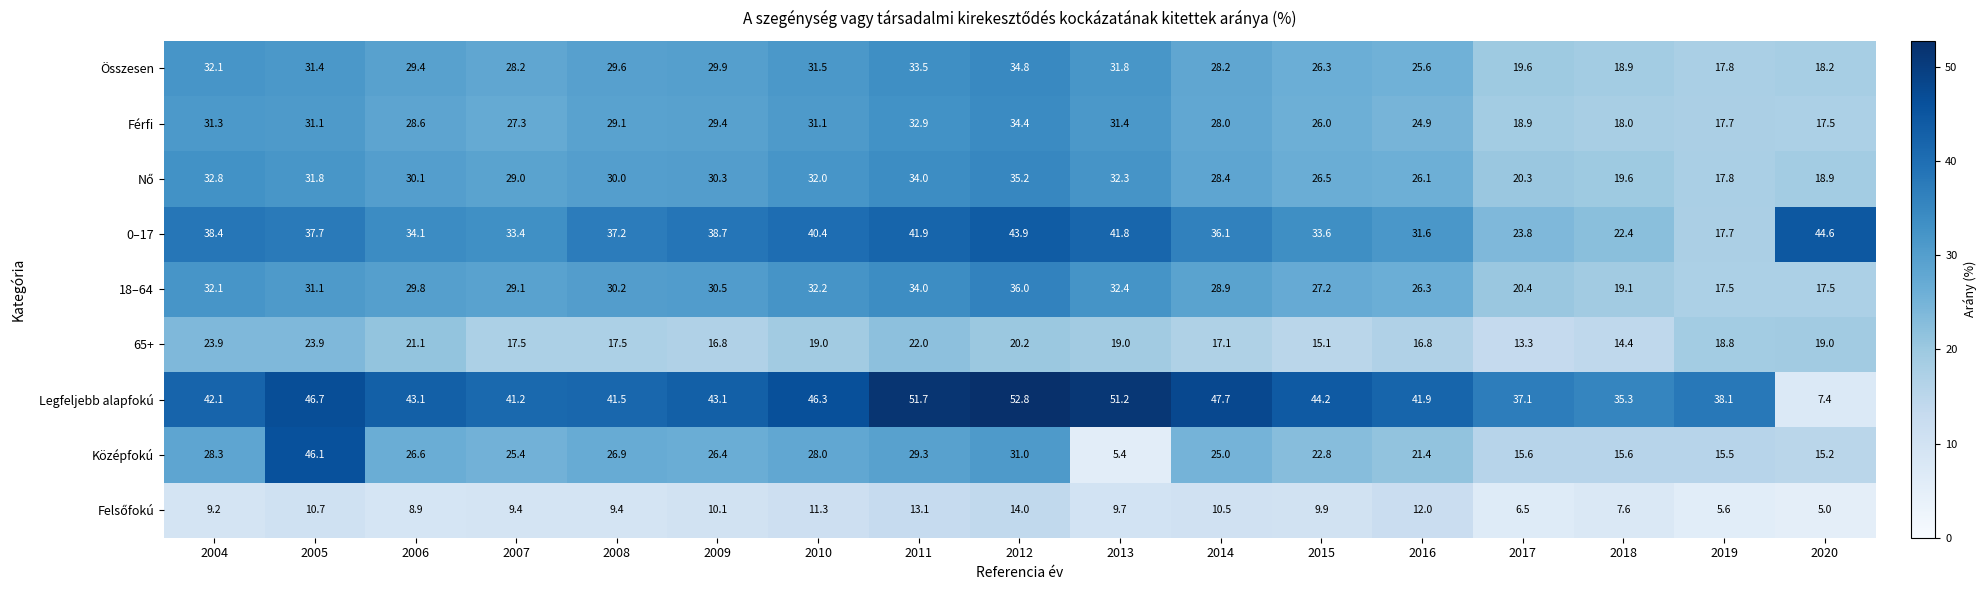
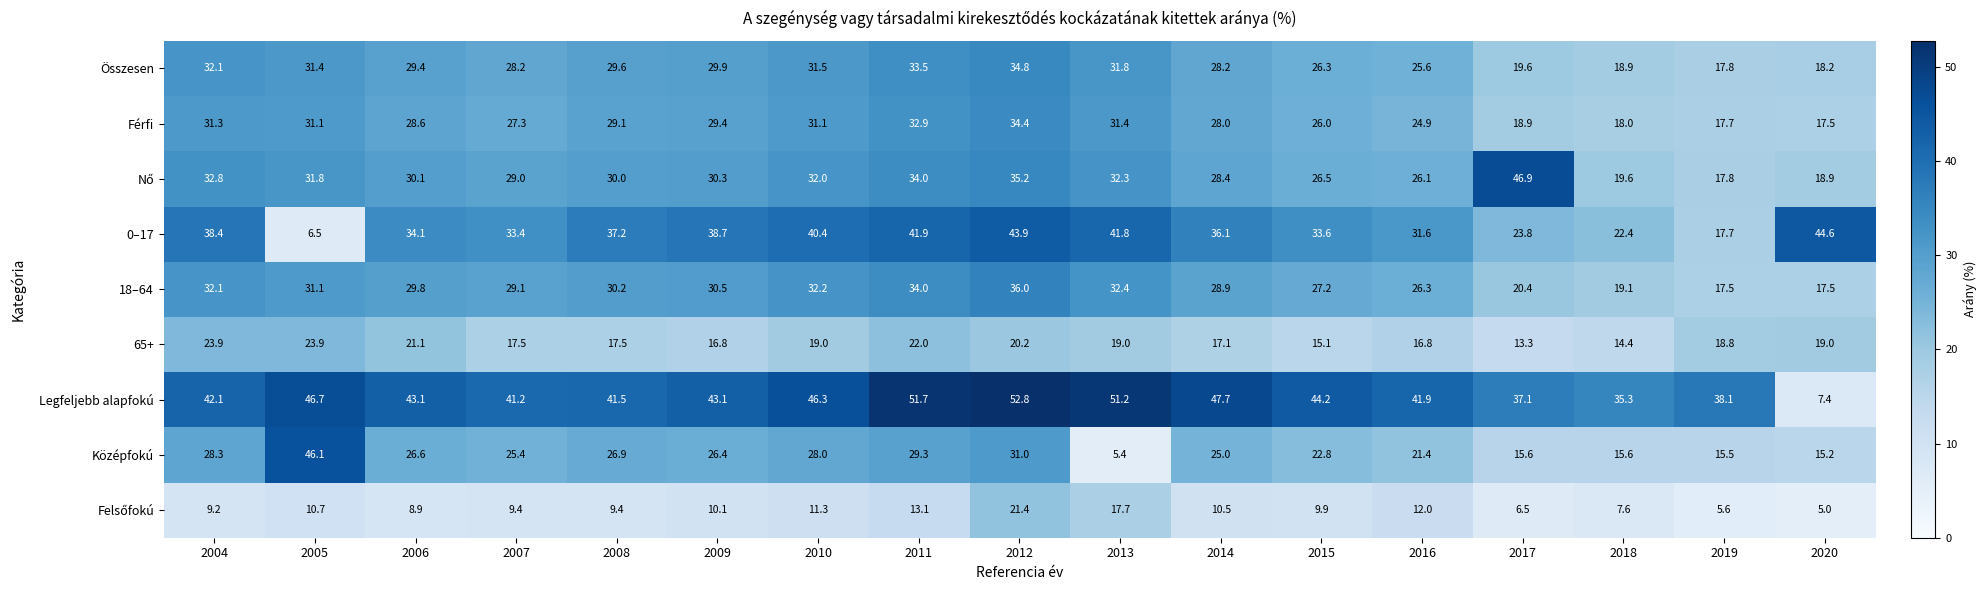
  {
    "Összesen": {
      "2004": 32.1,
      "2005": 31.4,
      "2006": 29.4,
      "2007": 28.2,
      "2008": 29.6,
      "2009": 29.9,
      "2010": 31.5,
      "2011": 33.5,
      "2012": 34.8,
      "2013": 31.8,
      "2014": 28.2,
      "2015": 26.3,
      "2016": 25.6,
      "2017": 19.6,
      "2018": 18.9,
      "2019": 17.8,
      "2020": 18.2
    },
    "Férfi": {
      "2004": 31.3,
      "2005": 31.1,
      "2006": 28.6,
      "2007": 27.3,
      "2008": 29.1,
      "2009": 29.4,
      "2010": 31.1,
      "2011": 32.9,
      "2012": 34.4,
      "2013": 31.4,
      "2014": 28.0,
      "2015": 26.0,
      "2016": 24.9,
      "2017": 18.9,
      "2018": 18.0,
      "2019": 17.7,
      "2020": 17.5
    },
    "Nő": {
      "2004": 32.8,
      "2005": 31.8,
      "2006": 30.1,
      "2007": 29.0,
      "2008": 30.0,
      "2009": 30.3,
      "2010": 32.0,
      "2011": 34.0,
      "2012": 35.2,
      "2013": 32.3,
      "2014": 28.4,
      "2015": 26.5,
      "2016": 26.1,
-     "2017": 20.3,
+     "2017": 46.9,
      "2018": 19.6,
      "2019": 17.8,
      "2020": 18.9
    },
    "0–17": {
      "2004": 38.4,
-     "2005": 37.7,
+     "2005": 6.5,
      "2006": 34.1,
      "2007": 33.4,
      "2008": 37.2,
      "2009": 38.7,
      "2010": 40.4,
      "2011": 41.9,
      "2012": 43.9,
      "2013": 41.8,
      "2014": 36.1,
      "2015": 33.6,
      "2016": 31.6,
      "2017": 23.8,
      "2018": 22.4,
      "2019": 17.7,
      "2020": 44.6
    },
    "18–64": {
      "2004": 32.1,
      "2005": 31.1,
      "2006": 29.8,
      "2007": 29.1,
      "2008": 30.2,
      "2009": 30.5,
      "2010": 32.2,
      "2011": 34.0,
      "2012": 36.0,
      "2013": 32.4,
      "2014": 28.9,
      "2015": 27.2,
      "2016": 26.3,
      "2017": 20.4,
      "2018": 19.1,
      "2019": 17.5,
      "2020": 17.5
    },
    "65+": {
      "2004": 23.9,
      "2005": 23.9,
      "2006": 21.1,
      "2007": 17.5,
      "2008": 17.5,
      "2009": 16.8,
      "2010": 19.0,
      "2011": 22.0,
      "2012": 20.2,
      "2013": 19.0,
      "2014": 17.1,
      "2015": 15.1,
      "2016": 16.8,
      "2017": 13.3,
      "2018": 14.4,
      "2019": 18.8,
      "2020": 19.0
    },
    "Legfeljebb alapfokú": {
      "2004": 42.1,
      "2005": 46.7,
      "2006": 43.1,
      "2007": 41.2,
      "2008": 41.5,
      "2009": 43.1,
      "2010": 46.3,
      "2011": 51.7,
      "2012": 52.8,
      "2013": 51.2,
      "2014": 47.7,
      "2015": 44.2,
      "2016": 41.9,
      "2017": 37.1,
      "2018": 35.3,
      "2019": 38.1,
      "2020": 7.4
    },
    "Középfokú": {
      "2004": 28.3,
      "2005": 46.1,
      "2006": 26.6,
      "2007": 25.4,
      "2008": 26.9,
      "2009": 26.4,
      "2010": 28.0,
      "2011": 29.3,
      "2012": 31.0,
      "2013": 5.4,
      "2014": 25.0,
      "2015": 22.8,
      "2016": 21.4,
      "2017": 15.6,
      "2018": 15.6,
      "2019": 15.5,
      "2020": 15.2
    },
    "Felsőfokú": {
      "2004": 9.2,
      "2005": 10.7,
      "2006": 8.9,
      "2007": 9.4,
      "2008": 9.4,
      "2009": 10.1,
      "2010": 11.3,
      "2011": 13.1,
-     "2012": 14.0,
-     "2013": 9.7,
+     "2012": 21.4,
+     "2013": 17.7,
      "2014": 10.5,
      "2015": 9.9,
      "2016": 12.0,
      "2017": 6.5,
      "2018": 7.6,
      "2019": 5.6,
      "2020": 5.0
    }
  }
